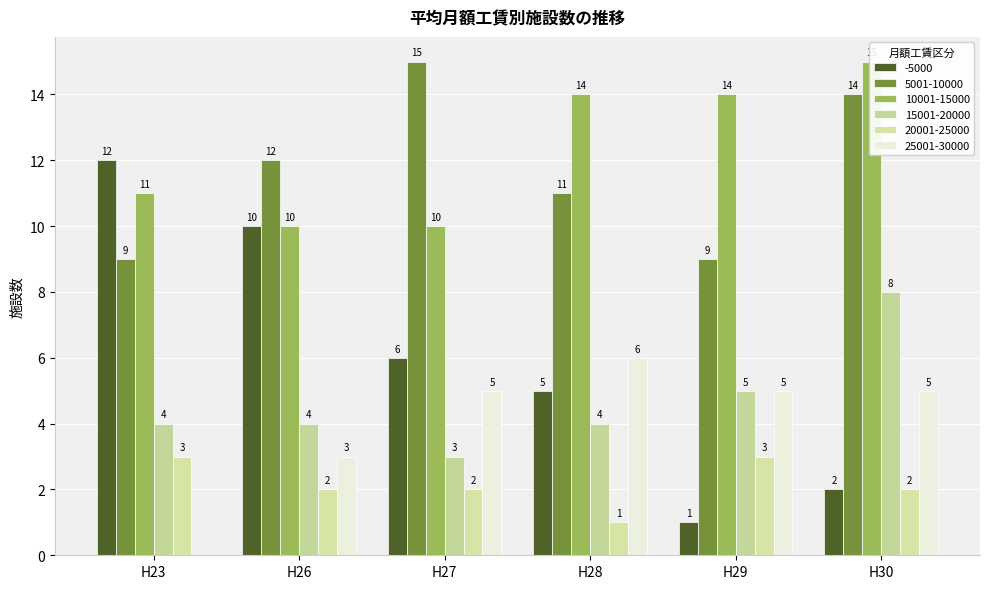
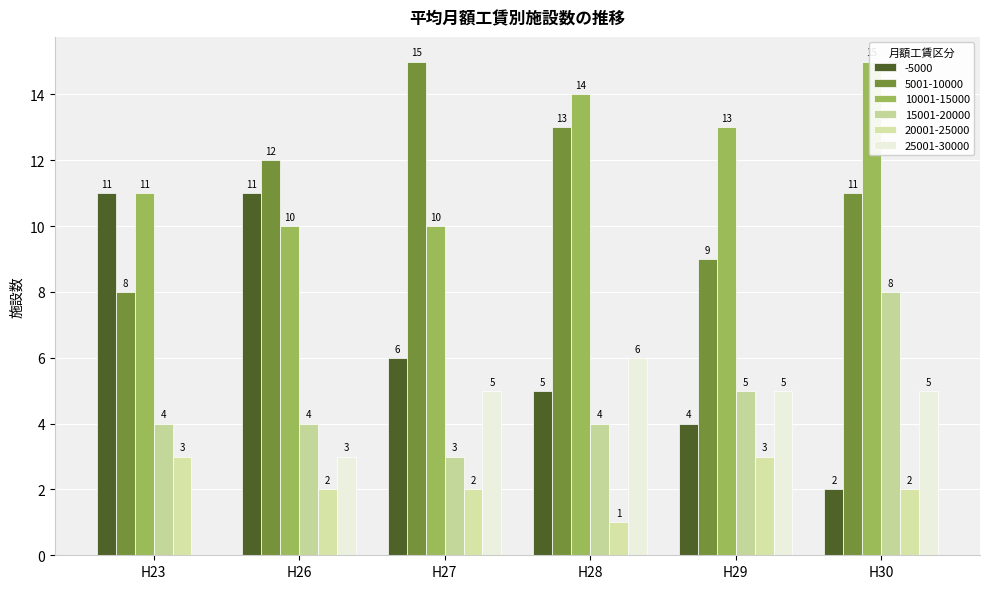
  {
    "-5000": {
-     "H23": 12,
-     "H26": 10,
+     "H23": 11,
+     "H26": 11,
      "H27": 6,
      "H28": 5,
-     "H29": 1,
+     "H29": 4,
      "H30": 2
    },
    "5001-10000": {
-     "H23": 9,
+     "H23": 8,
      "H26": 12,
      "H27": 15,
-     "H28": 11,
+     "H28": 13,
      "H29": 9,
-     "H30": 14
+     "H30": 11
    },
    "10001-15000": {
      "H23": 11,
      "H26": 10,
      "H27": 10,
      "H28": 14,
-     "H29": 14
+     "H29": 13
    },
    "25001-30000": {
      "H26": 3,
      "H27": 5,
      "H28": 6,
      "H29": 5,
      "H30": 5
    }
  }
